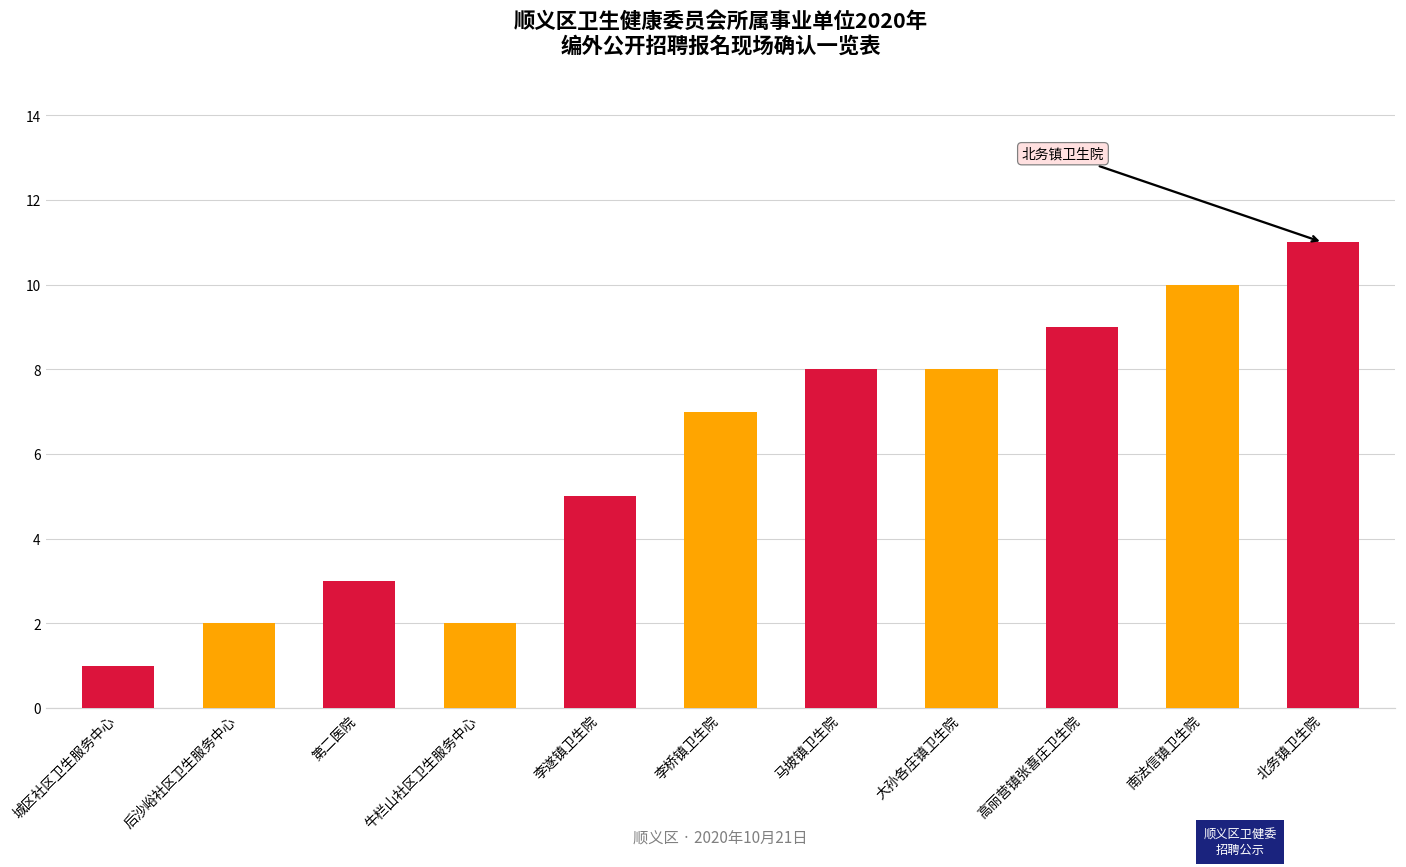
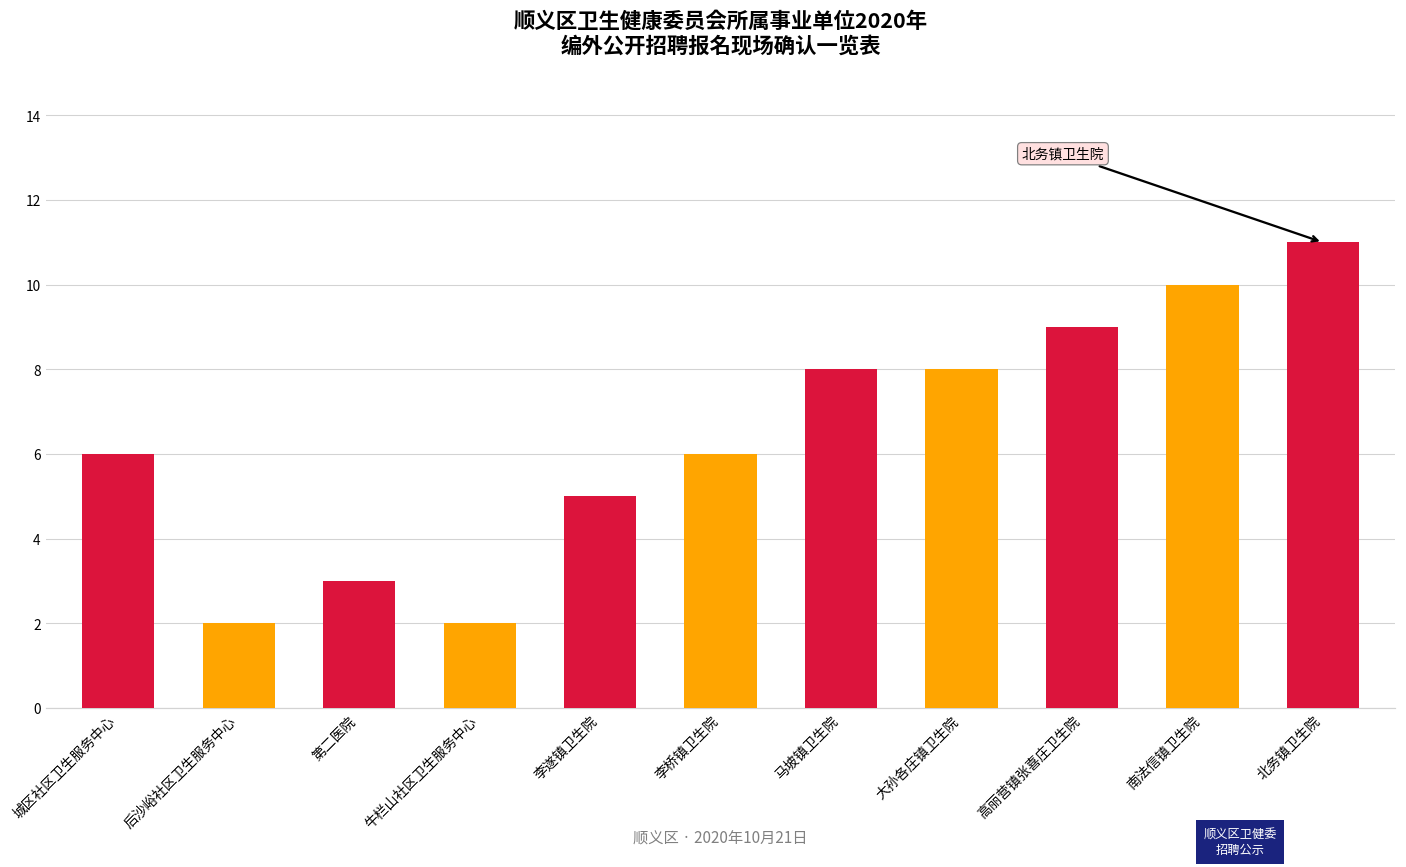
  {
-   "城区社区卫生服务中心": 1,
+   "城区社区卫生服务中心": 6,
    "后沙峪社区卫生服务中心": 2,
    "第二医院": 3,
    "牛栏山社区卫生服务中心": 2,
    "李遂镇卫生院": 5,
-   "李桥镇卫生院": 7,
+   "李桥镇卫生院": 6,
    "马坡镇卫生院": 8,
    "大孙各庄镇卫生院": 8,
    "高丽营镇张喜庄卫生院": 9,
    "南法信镇卫生院": 10,
    "北务镇卫生院": 11
  }
